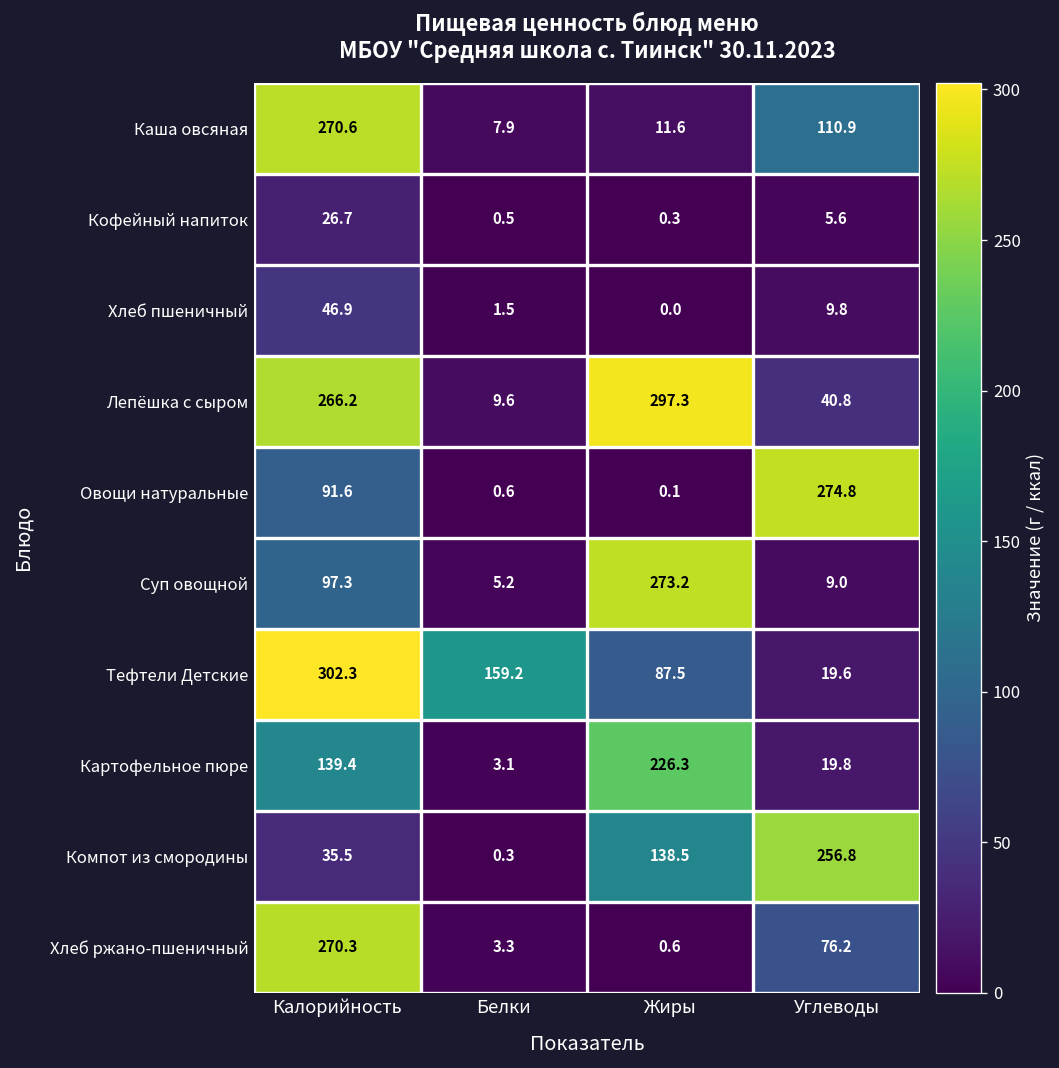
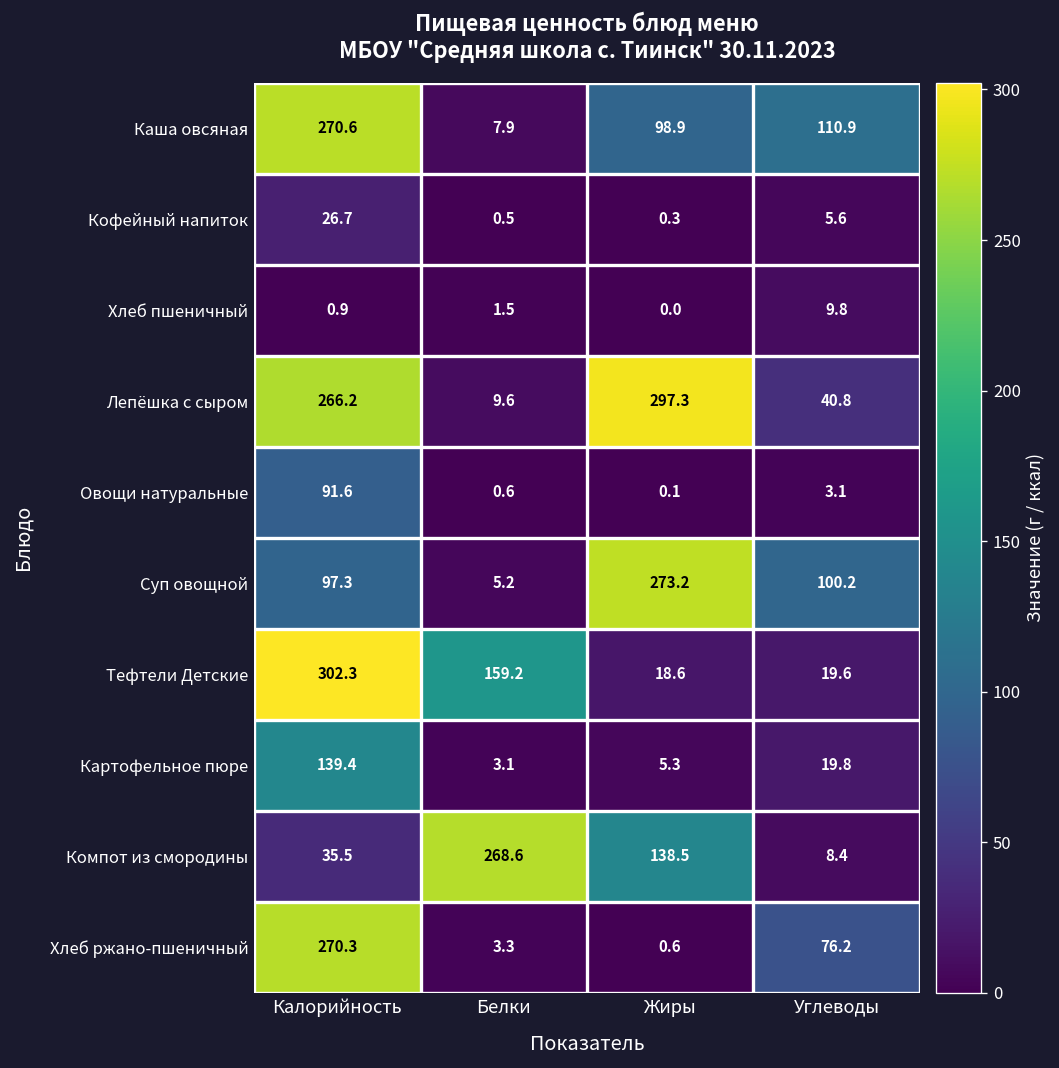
  {
    "Каша овсяная": {
      "Калорийность": 270.6,
      "Белки": 7.9,
-     "Жиры": 11.6,
+     "Жиры": 98.9,
      "Углеводы": 110.9
    },
    "Кофейный напиток": {
      "Калорийность": 26.7,
      "Белки": 0.5,
      "Жиры": 0.3,
      "Углеводы": 5.6
    },
    "Хлеб пшеничный": {
-     "Калорийность": 46.9,
+     "Калорийность": 0.9,
      "Белки": 1.5,
      "Жиры": 0.0,
      "Углеводы": 9.8
    },
    "Лепёшка с сыром": {
      "Калорийность": 266.2,
      "Белки": 9.6,
      "Жиры": 297.3,
      "Углеводы": 40.8
    },
    "Овощи натуральные": {
      "Калорийность": 91.6,
      "Белки": 0.6,
      "Жиры": 0.1,
-     "Углеводы": 274.8
+     "Углеводы": 3.1
    },
    "Суп овощной": {
      "Калорийность": 97.3,
      "Белки": 5.2,
      "Жиры": 273.2,
-     "Углеводы": 9.0
+     "Углеводы": 100.2
    },
    "Тефтели Детские": {
      "Калорийность": 302.3,
      "Белки": 159.2,
-     "Жиры": 87.5,
+     "Жиры": 18.6,
      "Углеводы": 19.6
    },
    "Картофельное пюре": {
      "Калорийность": 139.4,
      "Белки": 3.1,
-     "Жиры": 226.3,
+     "Жиры": 5.3,
      "Углеводы": 19.8
    },
    "Компот из смородины": {
      "Калорийность": 35.5,
-     "Белки": 0.3,
+     "Белки": 268.6,
      "Жиры": 138.5,
-     "Углеводы": 256.8
+     "Углеводы": 8.4
    },
    "Хлеб ржано-пшеничный": {
      "Калорийность": 270.3,
      "Белки": 3.3,
      "Жиры": 0.6,
      "Углеводы": 76.2
    }
  }
